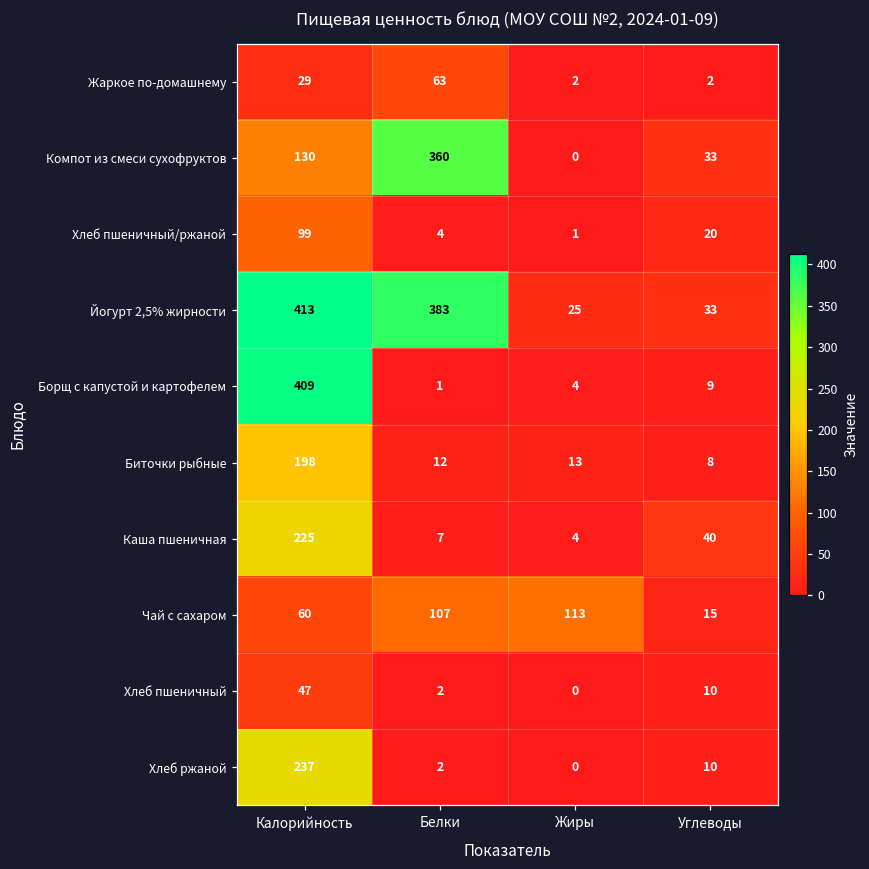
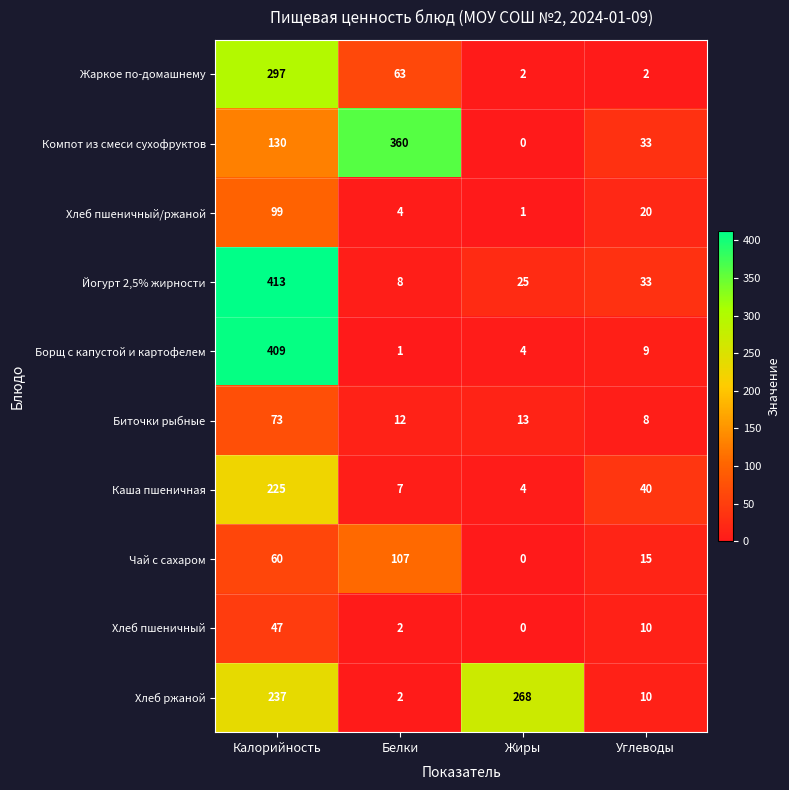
  {
    "Жаркое по-домашнему": {
-     "Калорийность": 29,
+     "Калорийность": 297,
      "Белки": 63,
      "Жиры": 2,
      "Углеводы": 2
    },
    "Компот из смеси сухофруктов": {
      "Калорийность": 130,
      "Белки": 360,
      "Жиры": 0,
      "Углеводы": 33
    },
    "Хлеб пшеничный/ржаной": {
      "Калорийность": 99,
      "Белки": 4,
      "Жиры": 1,
      "Углеводы": 20
    },
    "Йогурт 2,5% жирности": {
      "Калорийность": 413,
-     "Белки": 383,
+     "Белки": 8,
      "Жиры": 25,
      "Углеводы": 33
    },
    "Борщ с капустой и картофелем": {
      "Калорийность": 409,
      "Белки": 1,
      "Жиры": 4,
      "Углеводы": 9
    },
    "Биточки рыбные": {
-     "Калорийность": 198,
+     "Калорийность": 73,
      "Белки": 12,
      "Жиры": 13,
      "Углеводы": 8
    },
    "Каша пшеничная": {
      "Калорийность": 225,
      "Белки": 7,
      "Жиры": 4,
      "Углеводы": 40
    },
    "Чай с сахаром": {
      "Калорийность": 60,
      "Белки": 107,
-     "Жиры": 113,
+     "Жиры": 0,
      "Углеводы": 15
    },
    "Хлеб пшеничный": {
      "Калорийность": 47,
      "Белки": 2,
      "Жиры": 0,
      "Углеводы": 10
    },
    "Хлеб ржаной": {
      "Калорийность": 237,
      "Белки": 2,
-     "Жиры": 0,
+     "Жиры": 268,
      "Углеводы": 10
    }
  }
